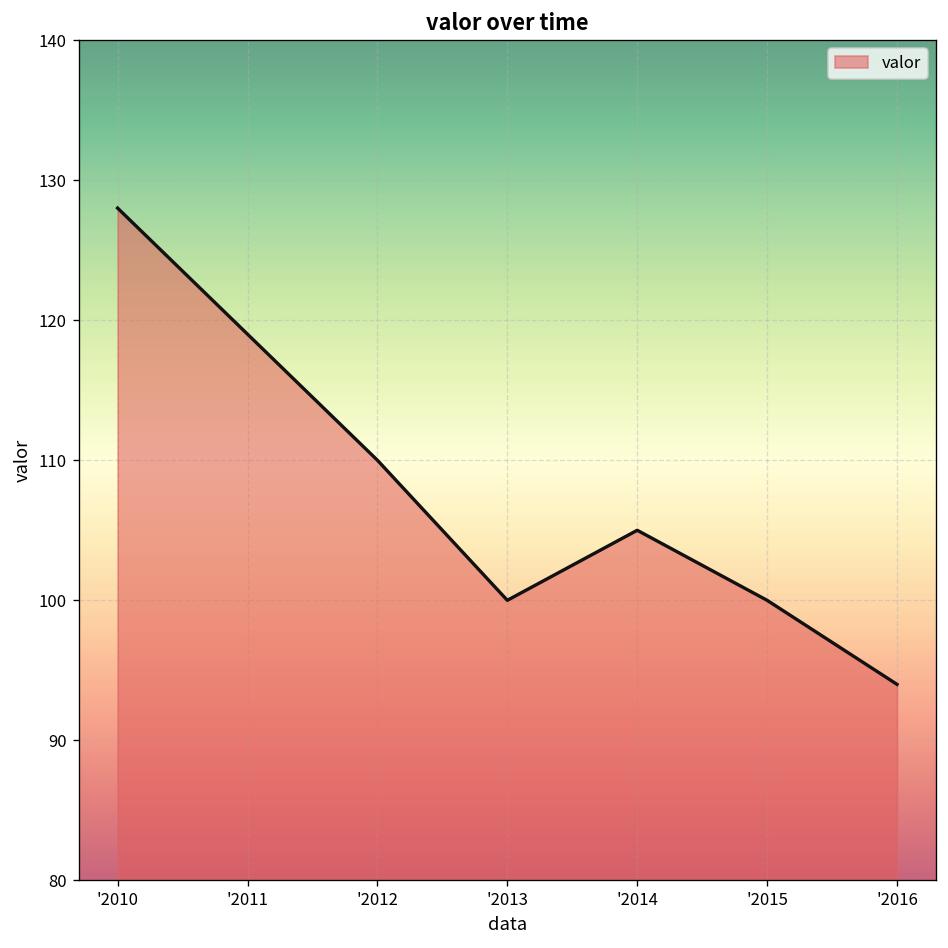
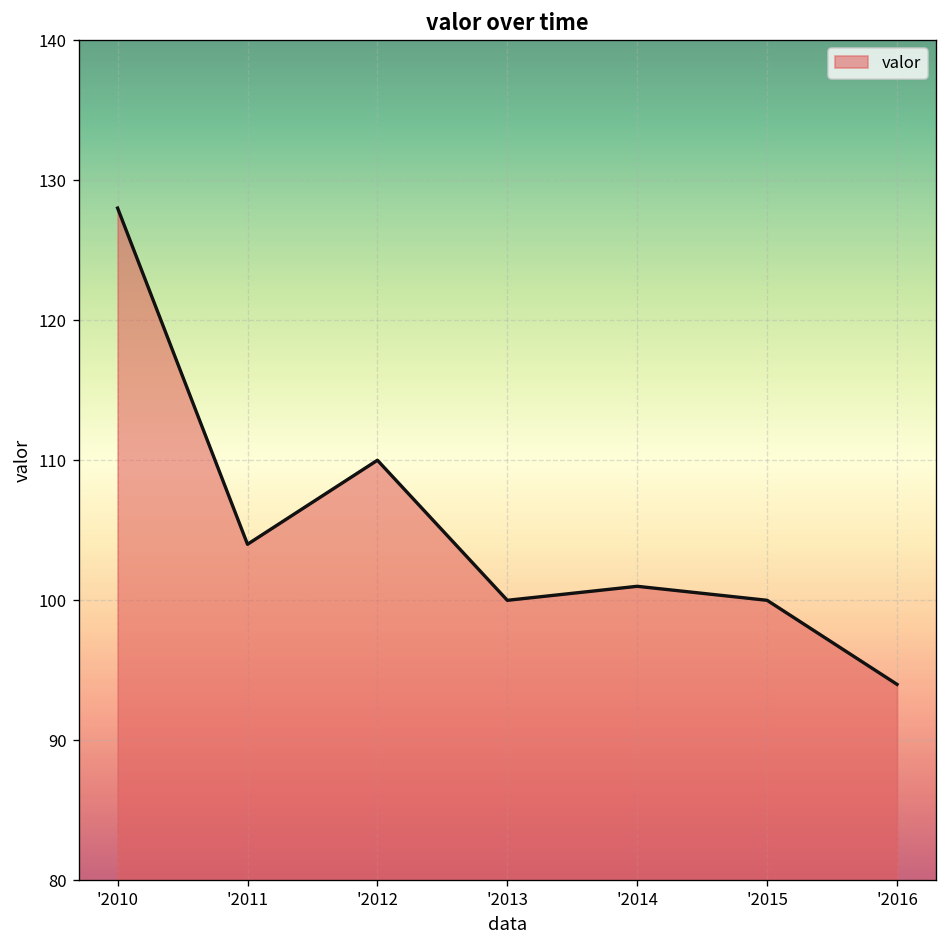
  {
    "'2010": 128,
-   "'2011": 119,
+   "'2011": 104,
    "'2012": 110,
    "'2013": 100,
-   "'2014": 105,
+   "'2014": 101,
    "'2015": 100,
    "'2016": 94
  }
